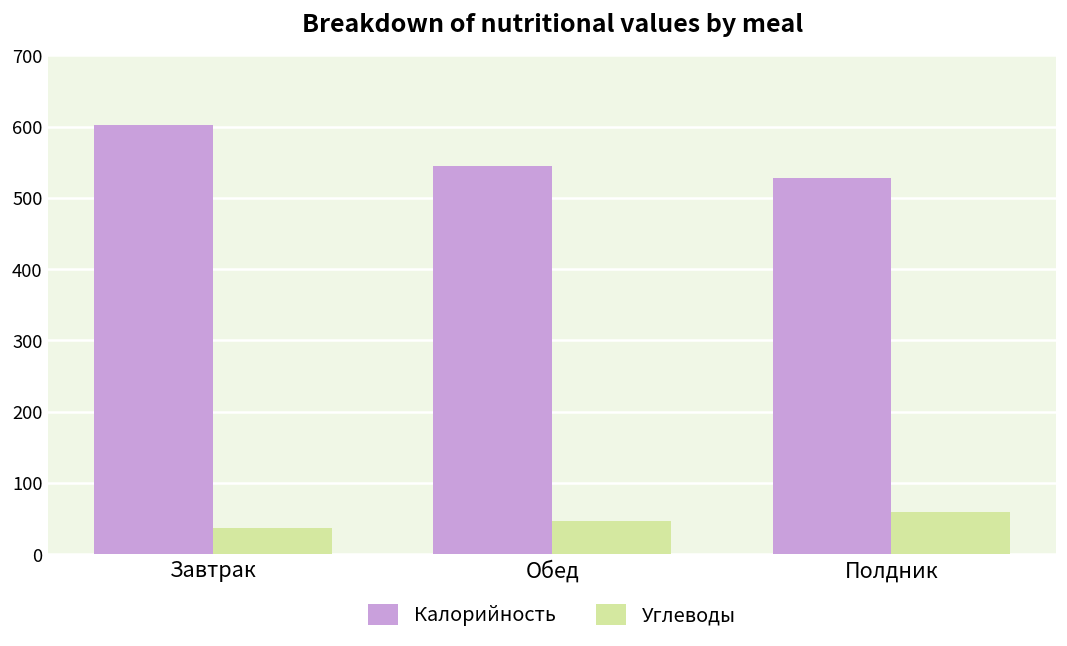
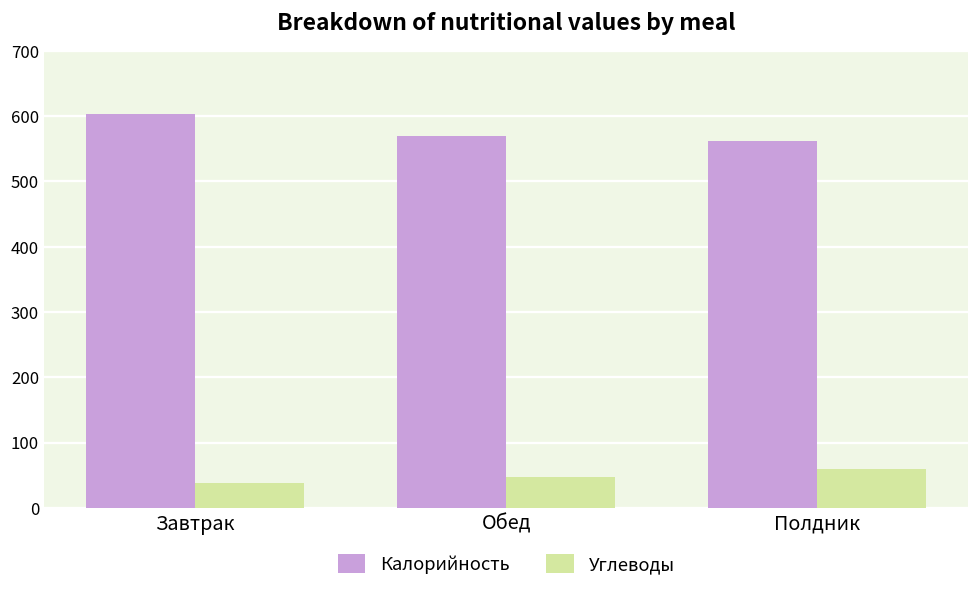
  {
    "Калорийность": {
      "Завтрак": 600,
-     "Обед": 550,
-     "Полдник": 530
+     "Обед": 570,
+     "Полдник": 560
    },
    "Углеводы": {
      "Завтрак": 40,
      "Обед": 50,
      "Полдник": 60
    }
  }
